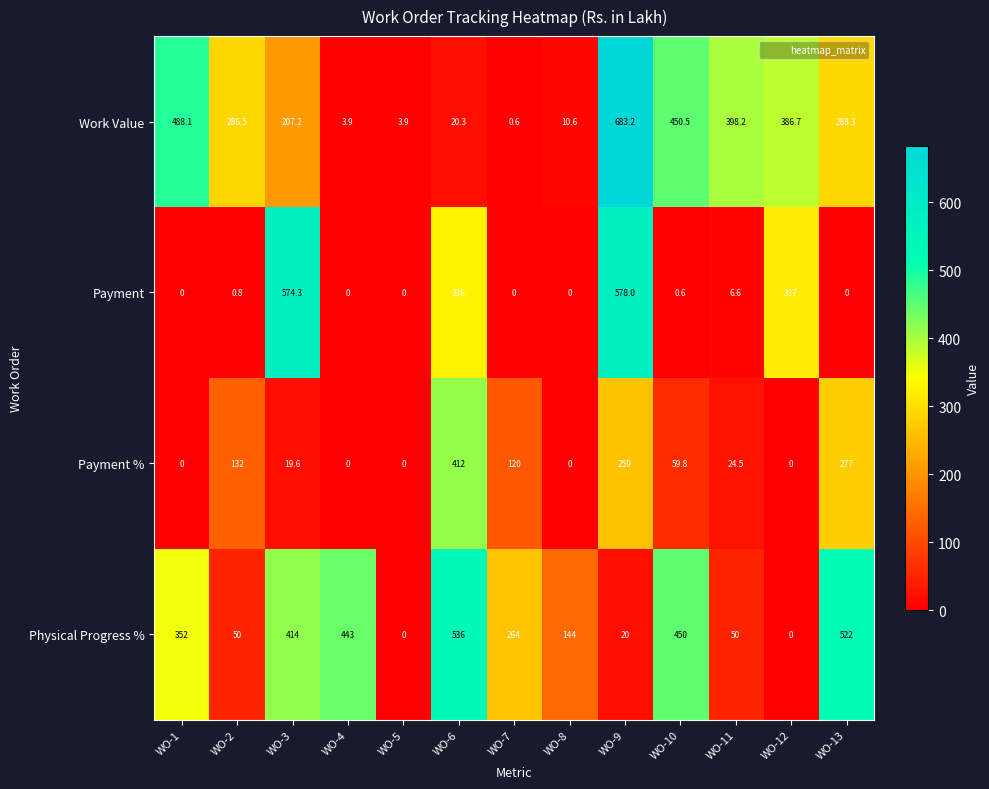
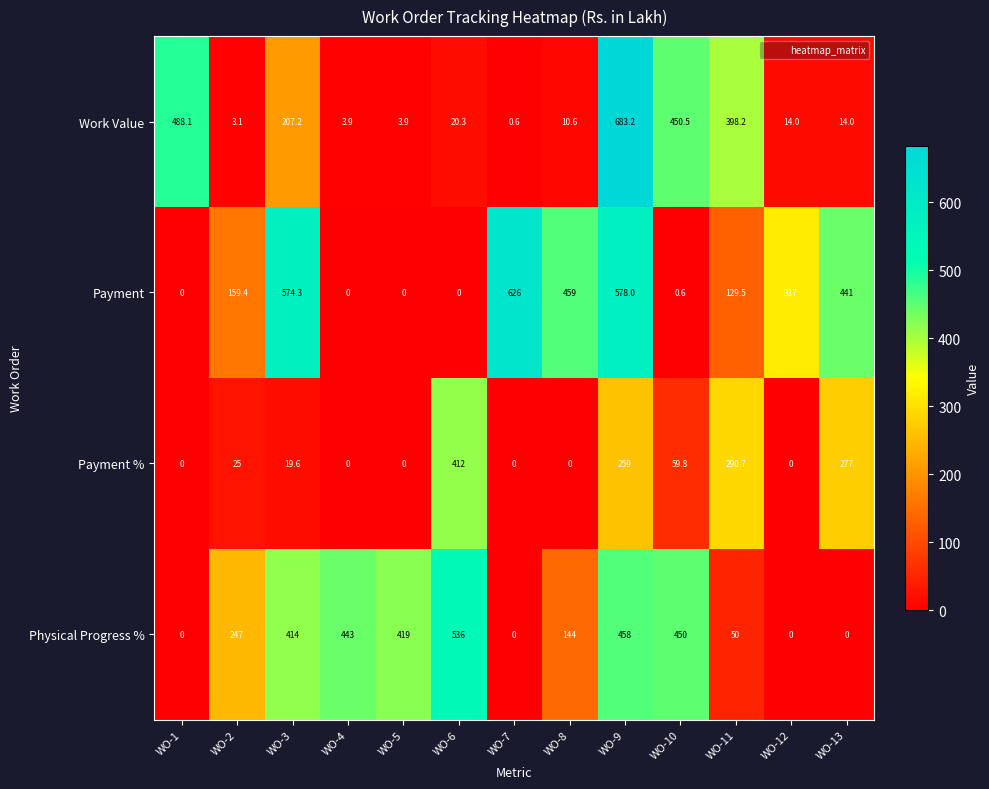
  {
    "Work Value": {
      "WO-1": 488.1,
-     "WO-2": 286.5,
+     "WO-2": 3.1,
      "WO-3": 207.2,
      "WO-4": 3.9,
      "WO-5": 3.9,
      "WO-6": 20.3,
      "WO-7": 0.6,
      "WO-8": 10.6,
      "WO-9": 683.2,
      "WO-10": 450.5,
      "WO-11": 398.2,
-     "WO-12": 386.7,
-     "WO-13": 288.3
+     "WO-12": 14.0,
+     "WO-13": 14.0
    },
    "Payment": {
      "WO-1": 0,
-     "WO-2": 0.8,
+     "WO-2": 159.4,
      "WO-3": 574.3,
      "WO-4": 0,
      "WO-5": 0,
-     "WO-6": 326,
-     "WO-7": 0,
-     "WO-8": 0,
+     "WO-6": 0,
+     "WO-7": 626,
+     "WO-8": 459,
      "WO-9": 578.0,
      "WO-10": 0.6,
-     "WO-11": 6.6,
+     "WO-11": 129.5,
      "WO-12": 317,
-     "WO-13": 0
+     "WO-13": 441
    },
    "Payment %": {
      "WO-1": 0,
-     "WO-2": 132,
+     "WO-2": 25,
      "WO-3": 19.6,
      "WO-4": 0,
      "WO-5": 0,
      "WO-6": 412,
-     "WO-7": 120,
+     "WO-7": 0,
      "WO-8": 0,
      "WO-9": 259,
      "WO-10": 59.8,
-     "WO-11": 24.5,
+     "WO-11": 290.7,
      "WO-12": 0,
      "WO-13": 277
    },
    "Physical Progress %": {
-     "WO-1": 352,
-     "WO-2": 50,
+     "WO-1": 0,
+     "WO-2": 247,
      "WO-3": 414,
      "WO-4": 443,
-     "WO-5": 0,
+     "WO-5": 419,
      "WO-6": 536,
-     "WO-7": 264,
+     "WO-7": 0,
      "WO-8": 144,
-     "WO-9": 20,
+     "WO-9": 458,
      "WO-10": 450,
      "WO-11": 50,
      "WO-12": 0,
-     "WO-13": 522
+     "WO-13": 0
    }
  }
